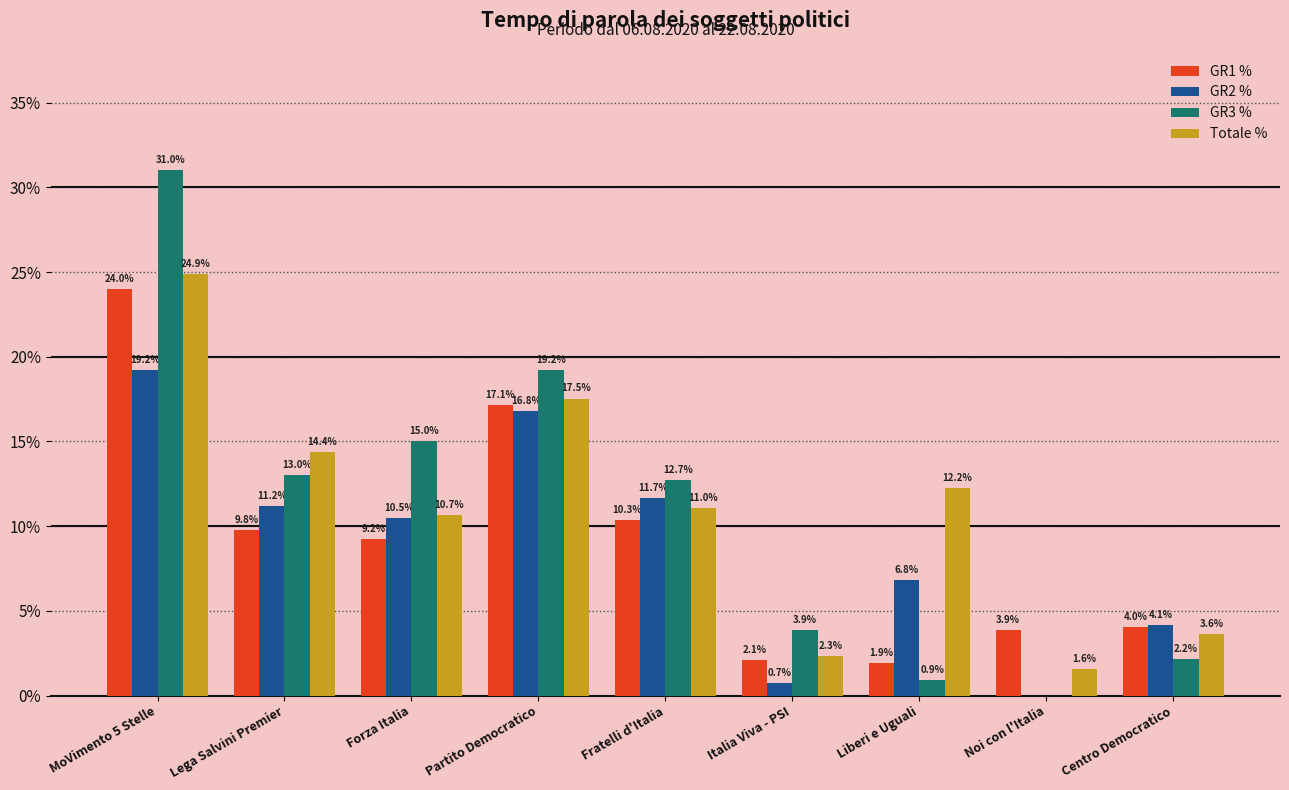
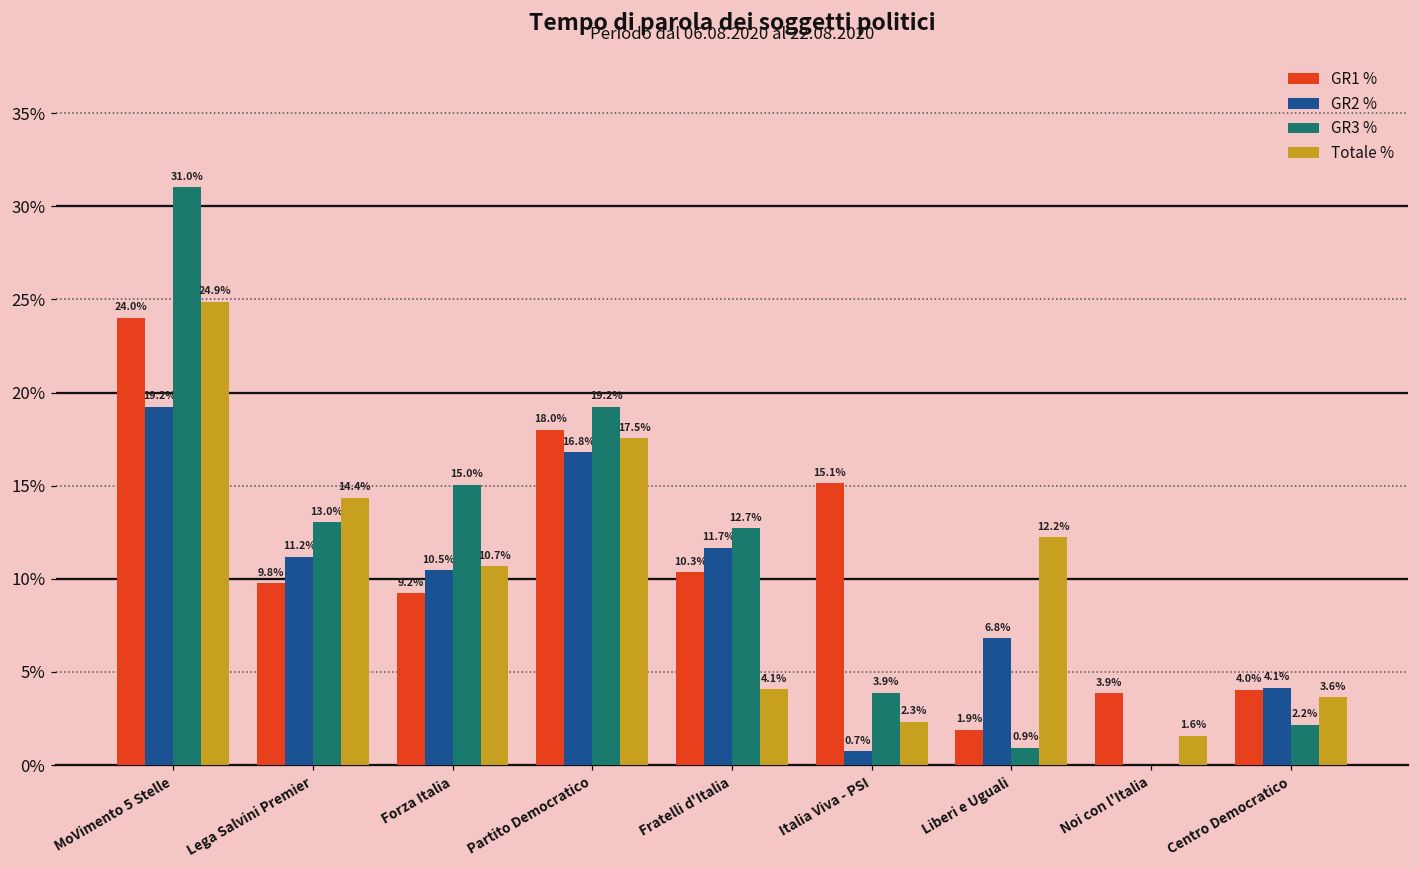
  {
    "GR1 %": {
      "MoVimento 5 Stelle": "24.0%",
      "Lega Salvini Premier": "9.8%",
      "Forza Italia": "9.2%",
-     "Partito Democratico": "17.1%",
+     "Partito Democratico": "18.0%",
      "Fratelli d'Italia": "10.3%",
-     "Italia Viva - PSI": "2.1%",
+     "Italia Viva - PSI": "15.1%",
      "Liberi e Uguali": "1.9%",
      "Noi con l'Italia": "3.9%",
      "Centro Democratico": "4.0%"
    },
    "Totale %": {
      "MoVimento 5 Stelle": "24.9%",
      "Lega Salvini Premier": "14.4%",
      "Forza Italia": "10.7%",
      "Partito Democratico": "17.5%",
-     "Fratelli d'Italia": "11.0%",
+     "Fratelli d'Italia": "4.1%",
      "Italia Viva - PSI": "2.3%",
      "Liberi e Uguali": "12.2%",
      "Noi con l'Italia": "1.6%",
      "Centro Democratico": "3.6%"
    }
  }
